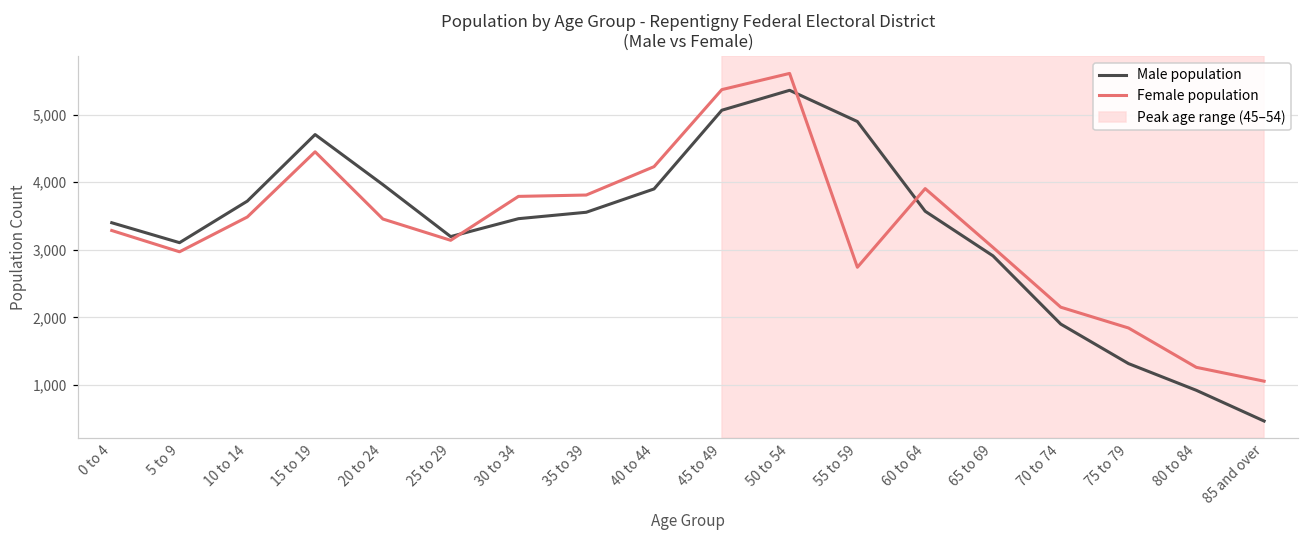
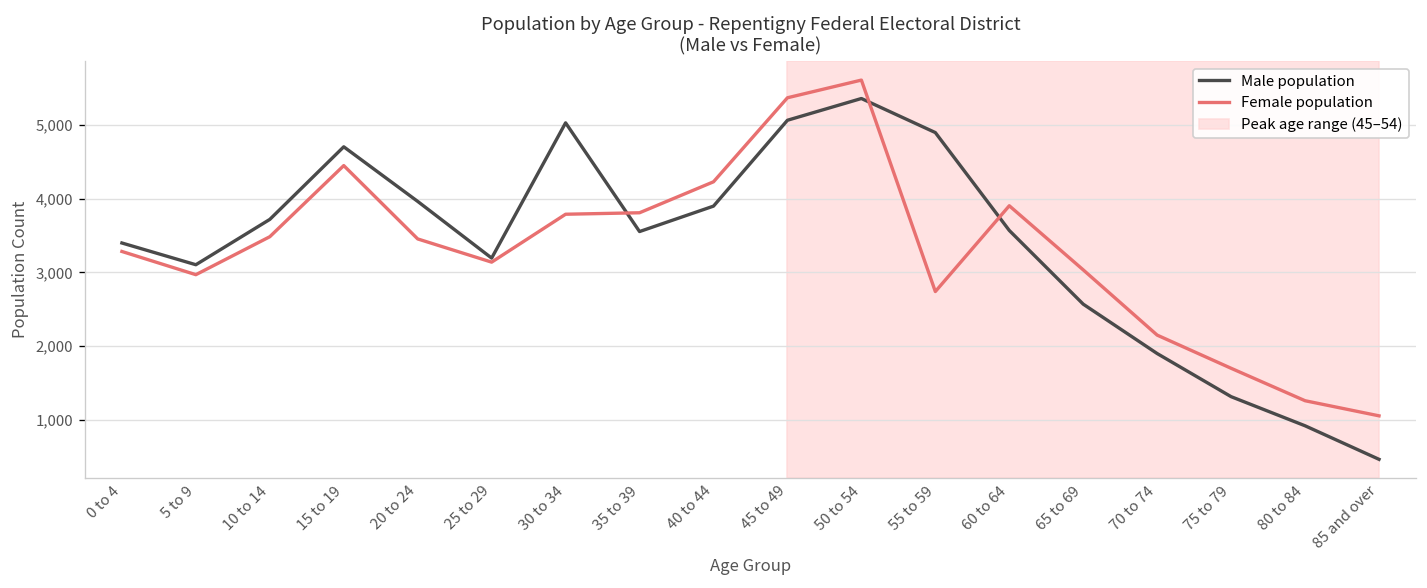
  {
    "Male population": {
      "0 to 4": "3,400",
      "5 to 9": "3,100",
      "10 to 14": "3,700",
      "15 to 19": "4,700",
      "20 to 24": "4,000",
      "25 to 29": "3,200",
-     "30 to 34": "3,500",
+     "30 to 34": "5,000",
      "35 to 39": "3,600",
      "40 to 44": "3,900",
      "45 to 49": "5,100",
      "50 to 54": "5,400",
      "55 to 59": "4,900",
      "60 to 64": "3,600",
-     "65 to 69": "2,900",
+     "65 to 69": "2,600",
      "70 to 74": "1,900",
      "75 to 79": "1,300",
      "80 to 84": "900",
      "85 and over": "500"
    },
    "Female population": {
      "0 to 4": "3,300",
      "5 to 9": "3,000",
      "10 to 14": "3,500",
      "15 to 19": "4,500",
      "20 to 24": "3,500",
      "25 to 29": "3,100",
      "30 to 34": "3,800",
      "35 to 39": "3,800",
      "40 to 44": "4,200",
      "45 to 49": "5,400",
      "50 to 54": "5,600",
      "55 to 59": "2,700",
      "60 to 64": "3,900",
      "65 to 69": "3,000",
      "70 to 74": "2,200",
-     "75 to 79": "1,800",
+     "75 to 79": "1,700",
      "80 to 84": "1,300",
      "85 and over": "1,100"
    }
  }
